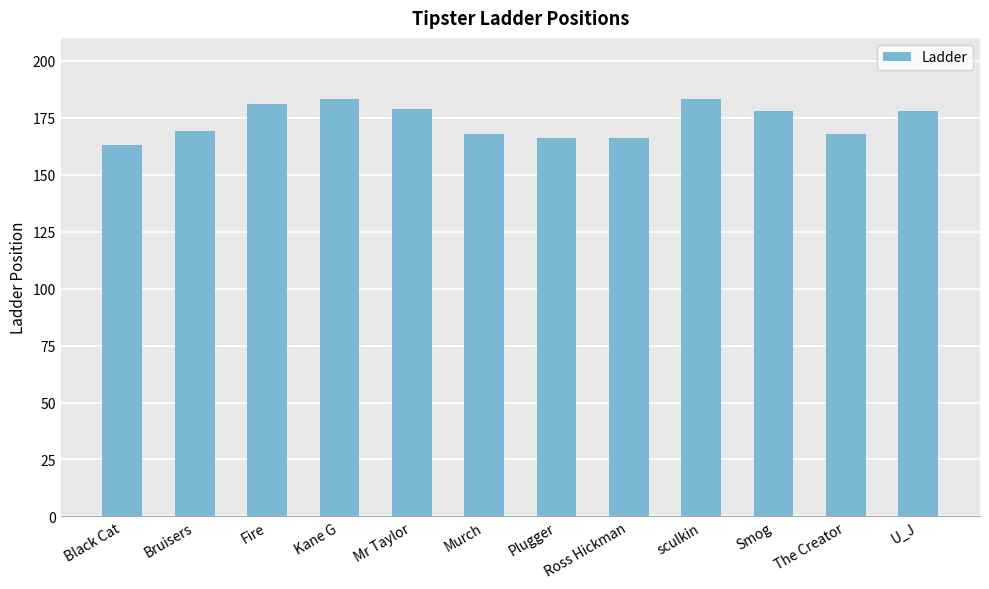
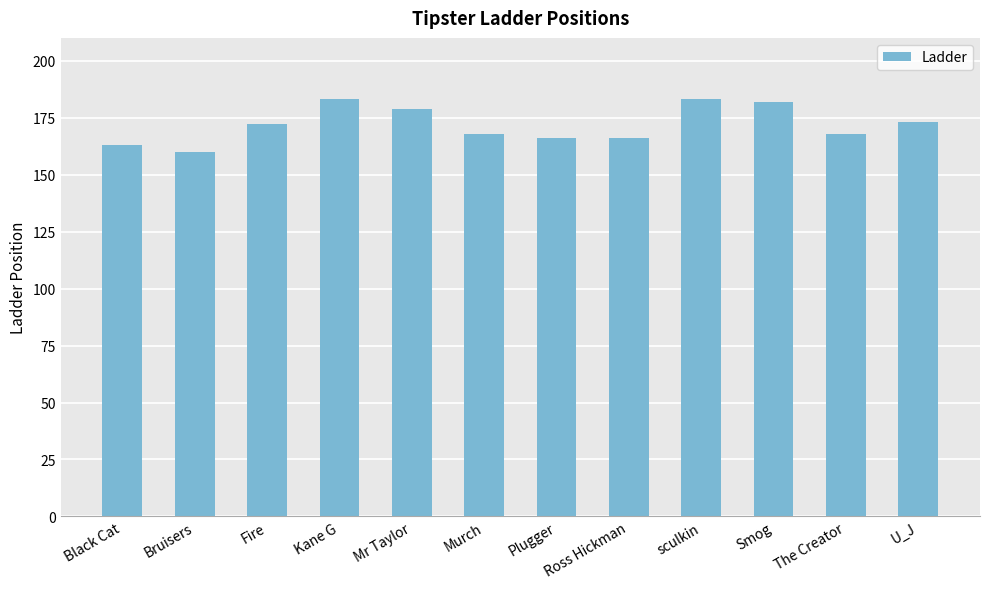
  {
    "Black Cat": 163,
-   "Bruisers": 169,
-   "Fire": 181,
+   "Bruisers": 160,
+   "Fire": 172,
    "Kane G": 183,
    "Mr Taylor": 179,
    "Murch": 168,
    "Plugger": 166,
    "Ross Hickman": 166,
    "sculkin": 183,
-   "Smog": 178,
+   "Smog": 182,
    "The Creator": 168,
-   "U_J": 178
+   "U_J": 173
  }
